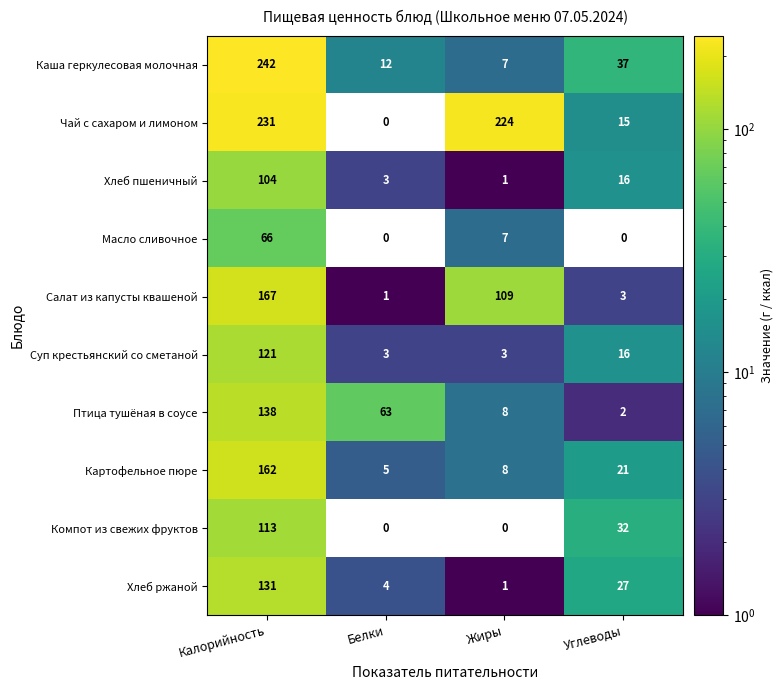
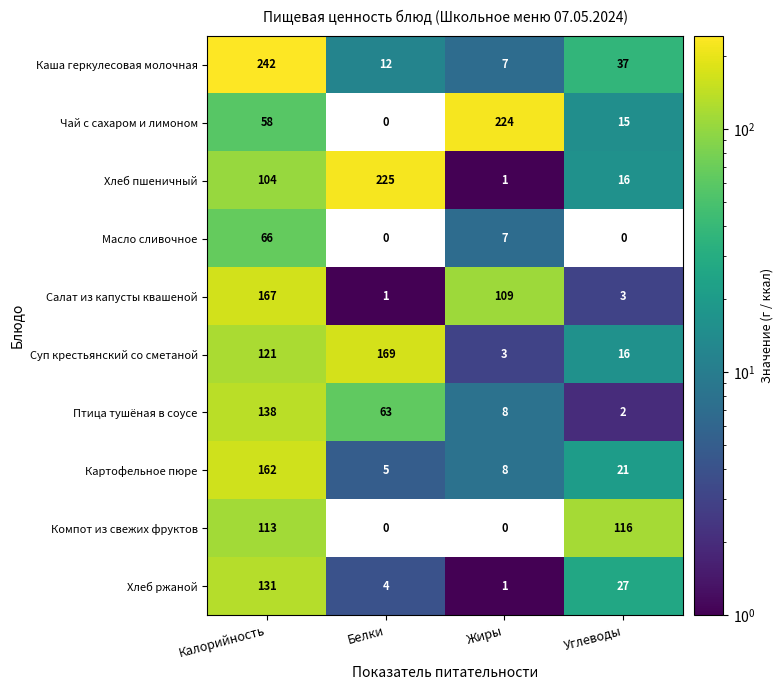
  {
    "Каша геркулесовая молочная": {
      "Калорийность": 242,
      "Белки": 12,
      "Жиры": 7,
      "Углеводы": 37
    },
    "Чай с сахаром и лимоном": {
-     "Калорийность": 231,
+     "Калорийность": 58,
      "Белки": 0,
      "Жиры": 224,
      "Углеводы": 15
    },
    "Хлеб пшеничный": {
      "Калорийность": 104,
-     "Белки": 3,
+     "Белки": 225,
      "Жиры": 1,
      "Углеводы": 16
    },
    "Масло сливочное": {
      "Калорийность": 66,
      "Белки": 0,
      "Жиры": 7,
      "Углеводы": 0
    },
    "Салат из капусты квашеной": {
      "Калорийность": 167,
      "Белки": 1,
      "Жиры": 109,
      "Углеводы": 3
    },
    "Суп крестьянский со сметаной": {
      "Калорийность": 121,
-     "Белки": 3,
+     "Белки": 169,
      "Жиры": 3,
      "Углеводы": 16
    },
    "Птица тушёная в соусе": {
      "Калорийность": 138,
      "Белки": 63,
      "Жиры": 8,
      "Углеводы": 2
    },
    "Картофельное пюре": {
      "Калорийность": 162,
      "Белки": 5,
      "Жиры": 8,
      "Углеводы": 21
    },
    "Компот из свежих фруктов": {
      "Калорийность": 113,
      "Белки": 0,
      "Жиры": 0,
-     "Углеводы": 32
+     "Углеводы": 116
    },
    "Хлеб ржаной": {
      "Калорийность": 131,
      "Белки": 4,
      "Жиры": 1,
      "Углеводы": 27
    }
  }
